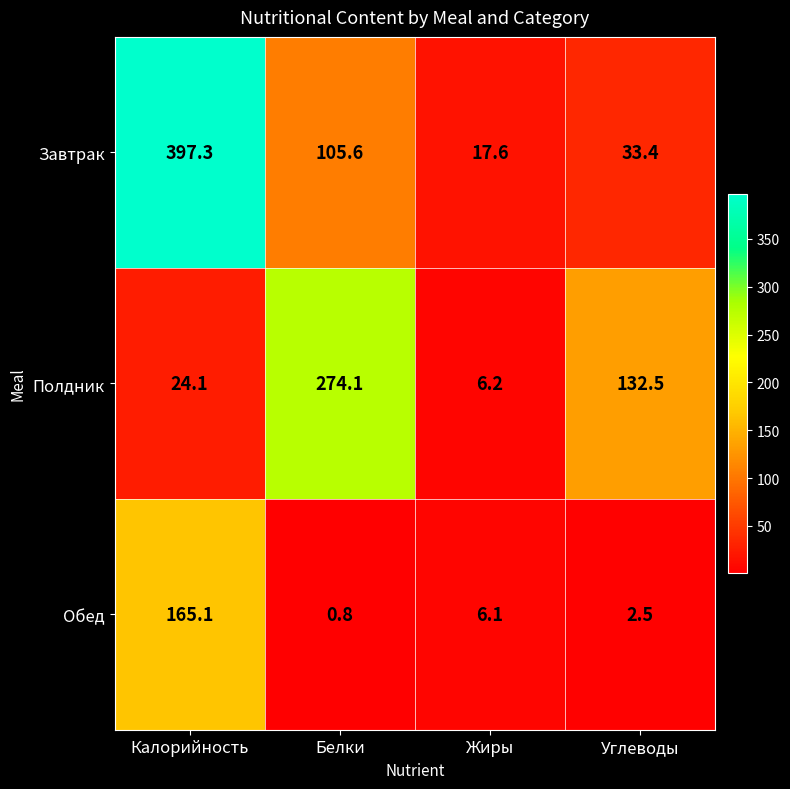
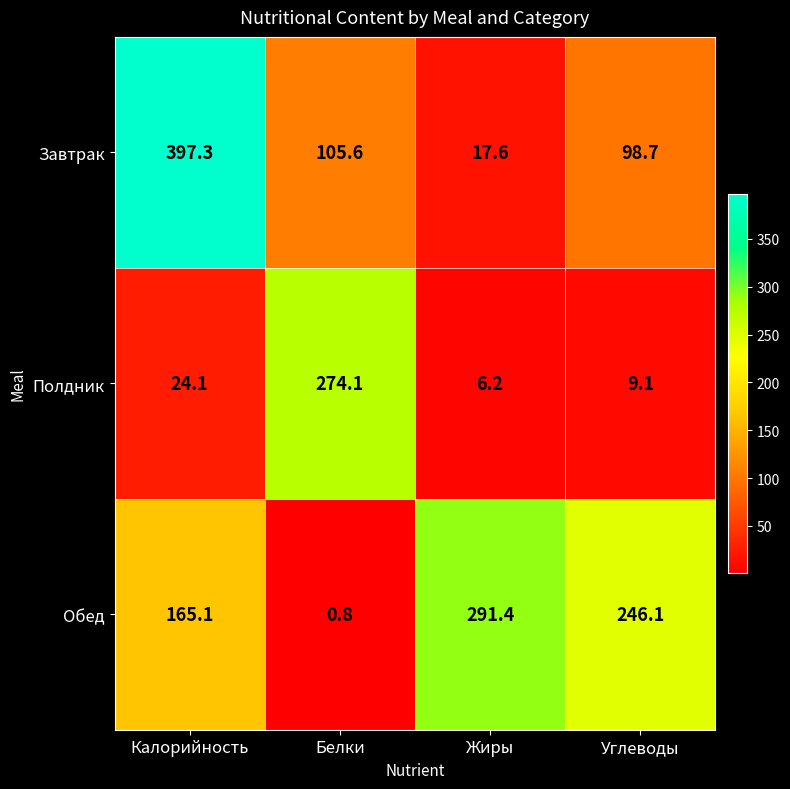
  {
    "Завтрак": {
      "Калорийность": 397.3,
      "Белки": 105.6,
      "Жиры": 17.6,
-     "Углеводы": 33.4
+     "Углеводы": 98.7
    },
    "Полдник": {
      "Калорийность": 24.1,
      "Белки": 274.1,
      "Жиры": 6.2,
-     "Углеводы": 132.5
+     "Углеводы": 9.1
    },
    "Обед": {
      "Калорийность": 165.1,
      "Белки": 0.8,
-     "Жиры": 6.1,
-     "Углеводы": 2.5
+     "Жиры": 291.4,
+     "Углеводы": 246.1
    }
  }
